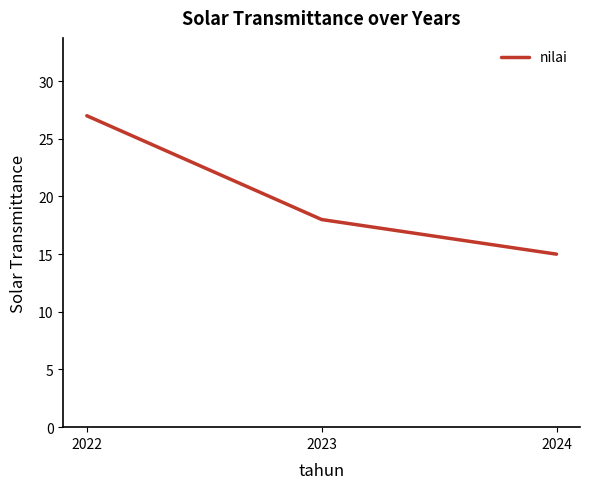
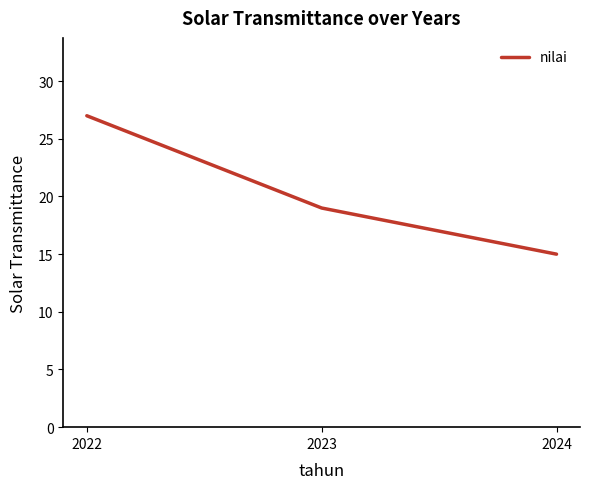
  {
    "2022": 27,
-   "2023": 18,
+   "2023": 19,
    "2024": 15
  }
